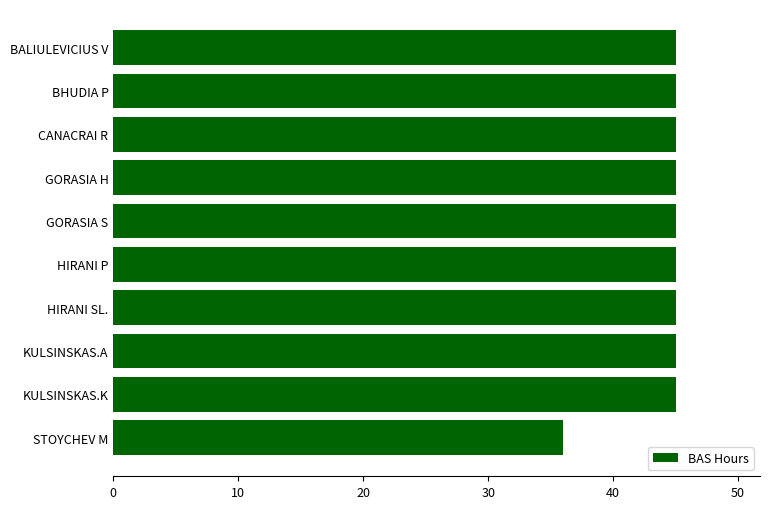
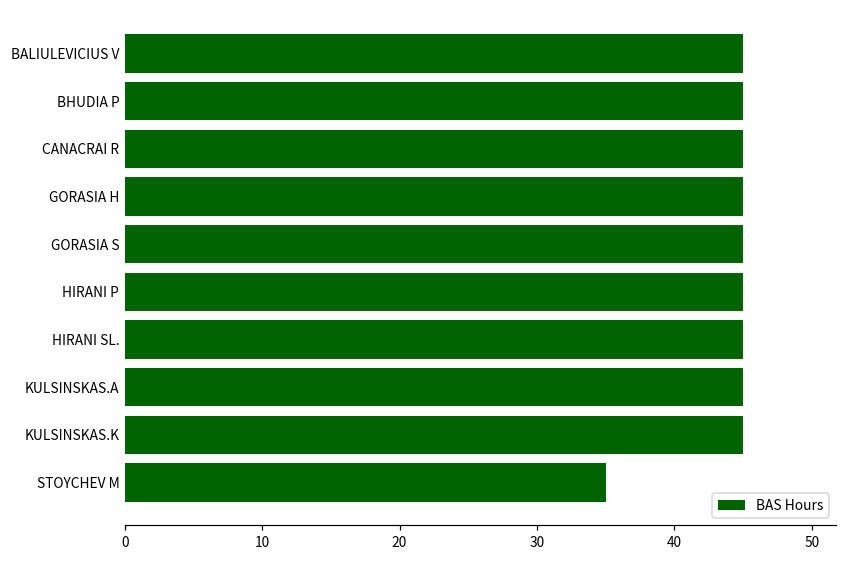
  {
    "BALIULEVICIUS V": 45,
    "BHUDIA P": 45,
    "CANACRAI R": 45,
    "GORASIA H": 45,
    "GORASIA S": 45,
    "HIRANI P": 45,
    "HIRANI SL.": 45,
    "KULSINSKAS.A": 45,
    "KULSINSKAS.K": 45,
-   "STOYCHEV M": 36
+   "STOYCHEV M": 35
  }
